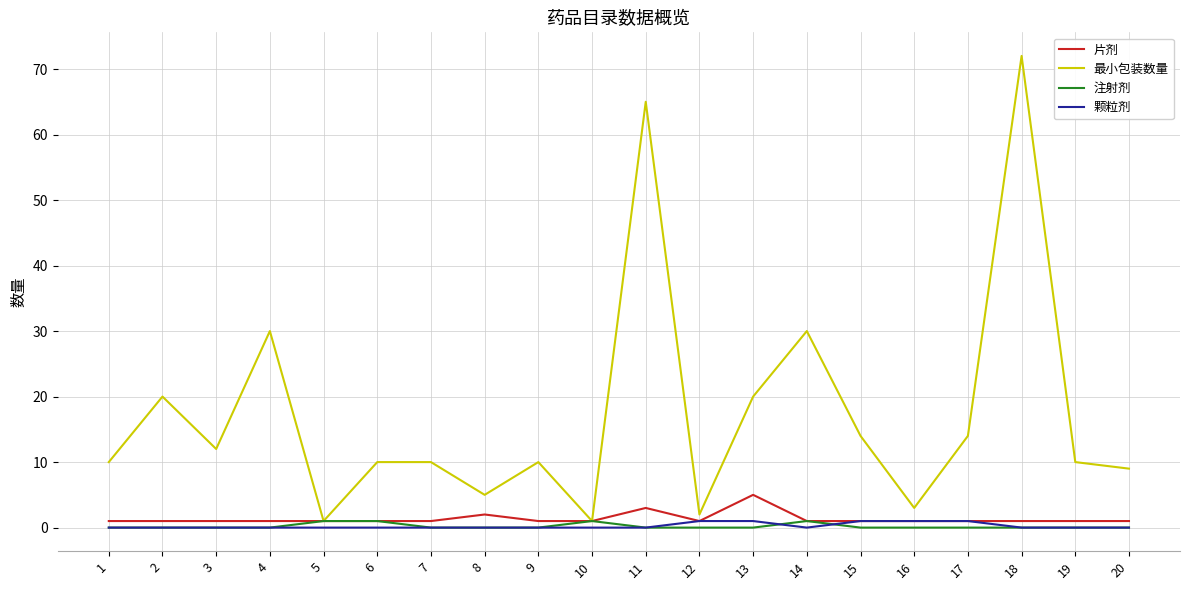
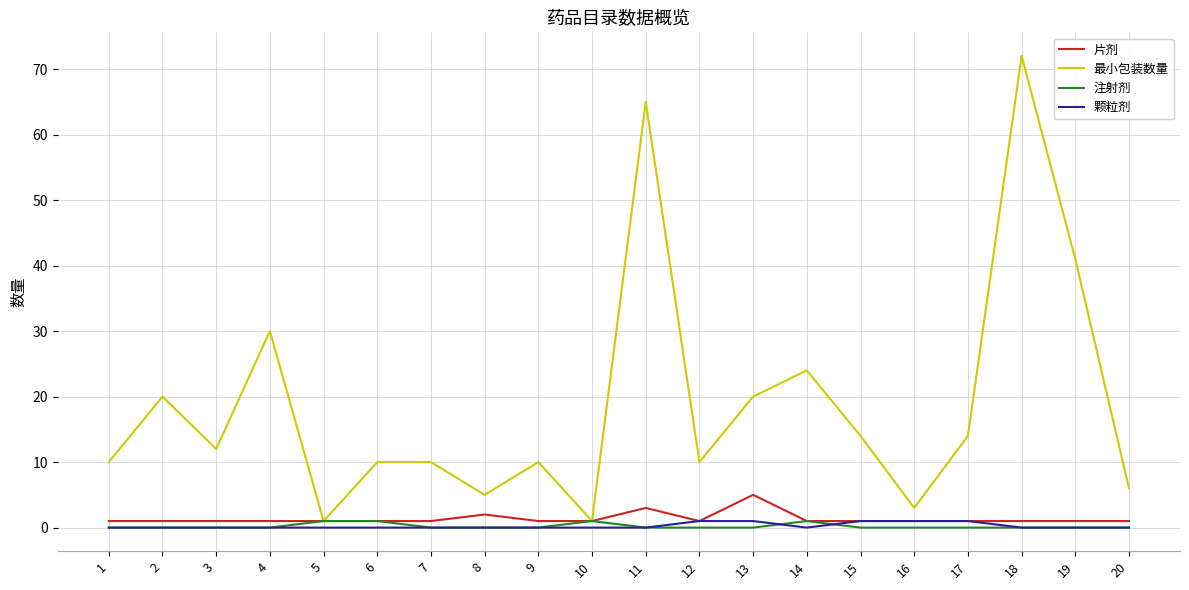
  {
    "片剂": {
      "1": 1,
      "2": 1,
      "3": 1,
      "4": 1,
      "7": 1,
      "8": 2,
      "9": 1,
      "11": 3,
      "13": 5,
      "18": 1,
      "19": 1,
      "20": 1
    },
    "最小包装数量": {
      "1": 10,
      "2": 20,
      "3": 12,
      "4": 30,
      "6": 10,
      "7": 10,
      "8": 5,
      "9": 10,
      "11": 65,
-     "12": 2,
+     "12": 10,
      "13": 20,
-     "14": 30,
+     "14": 24,
      "15": 14,
      "16": 3,
      "17": 14,
      "18": 72,
-     "19": 10,
-     "20": 9
+     "19": 41,
+     "20": 6
    },
    "注射剂": {
      "12": 0,
      "13": 0,
      "15": 0,
      "16": 0,
      "17": 0
    },
    "颗粒剂": {
      "5": 0,
      "6": 0,
      "10": 0,
      "13": 1,
      "14": 0
    }
  }
